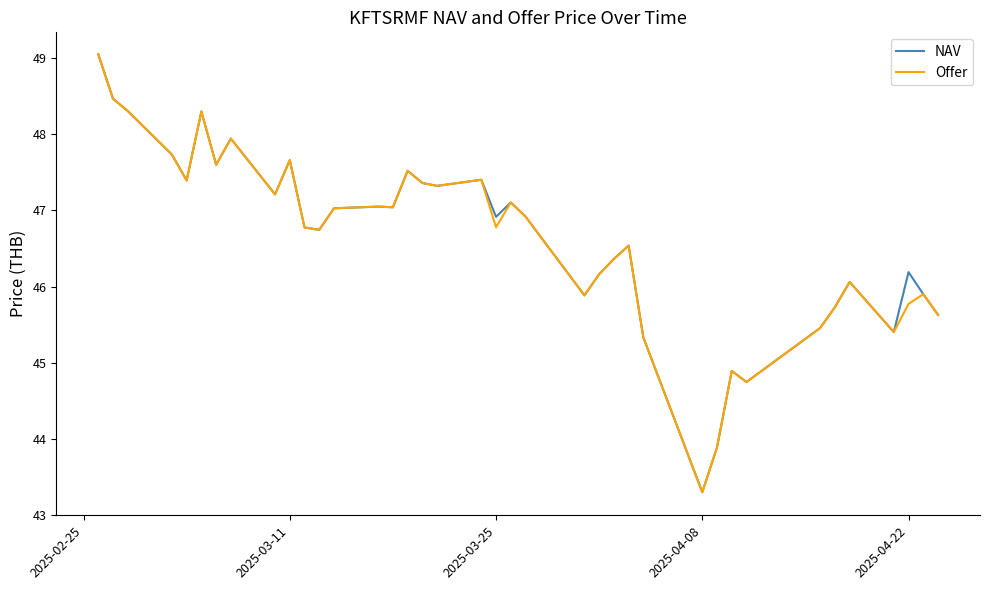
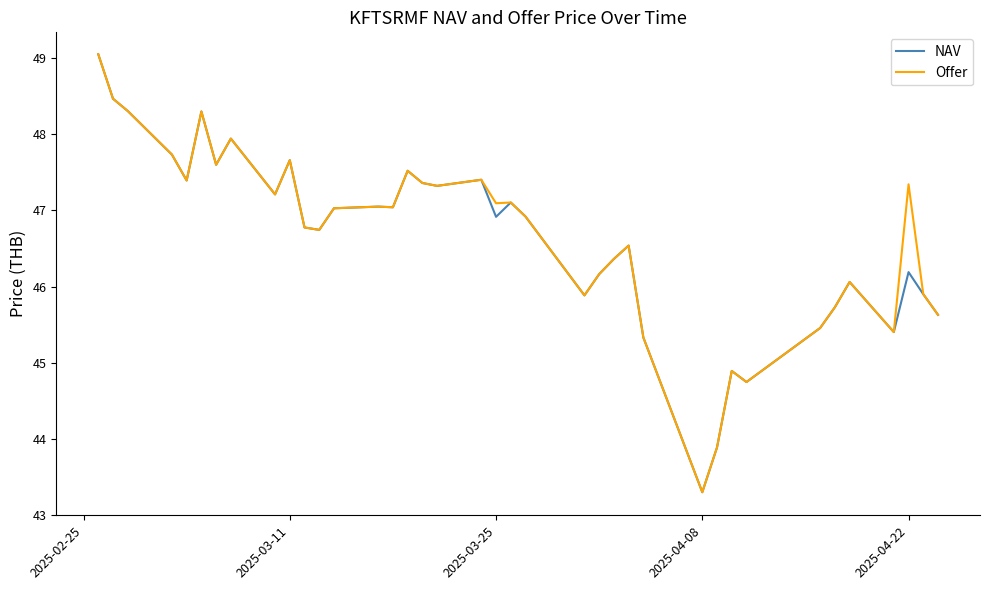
  {
    "NAV": {
      "2025-03-25": 46.9,
      "2025-04-22": 46.2
    },
    "Offer": {
-     "2025-03-25": 46.8,
-     "2025-04-22": 45.8
+     "2025-03-25": 47.1,
+     "2025-04-22": 47.3
    }
  }
